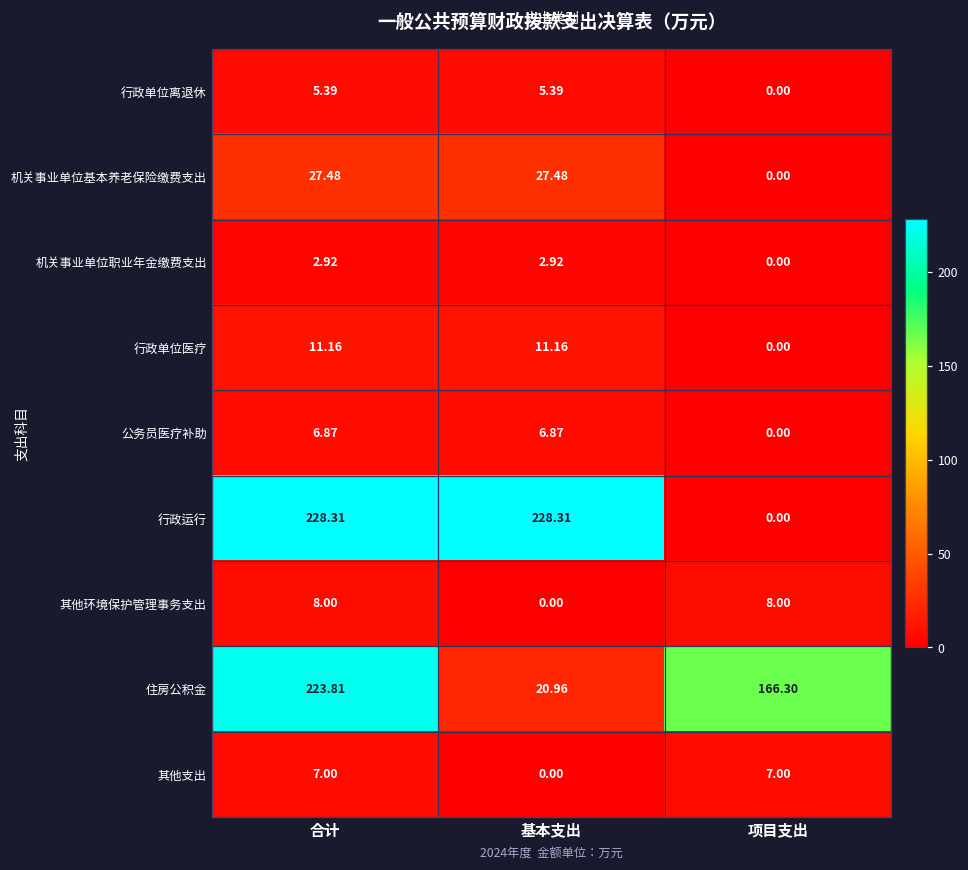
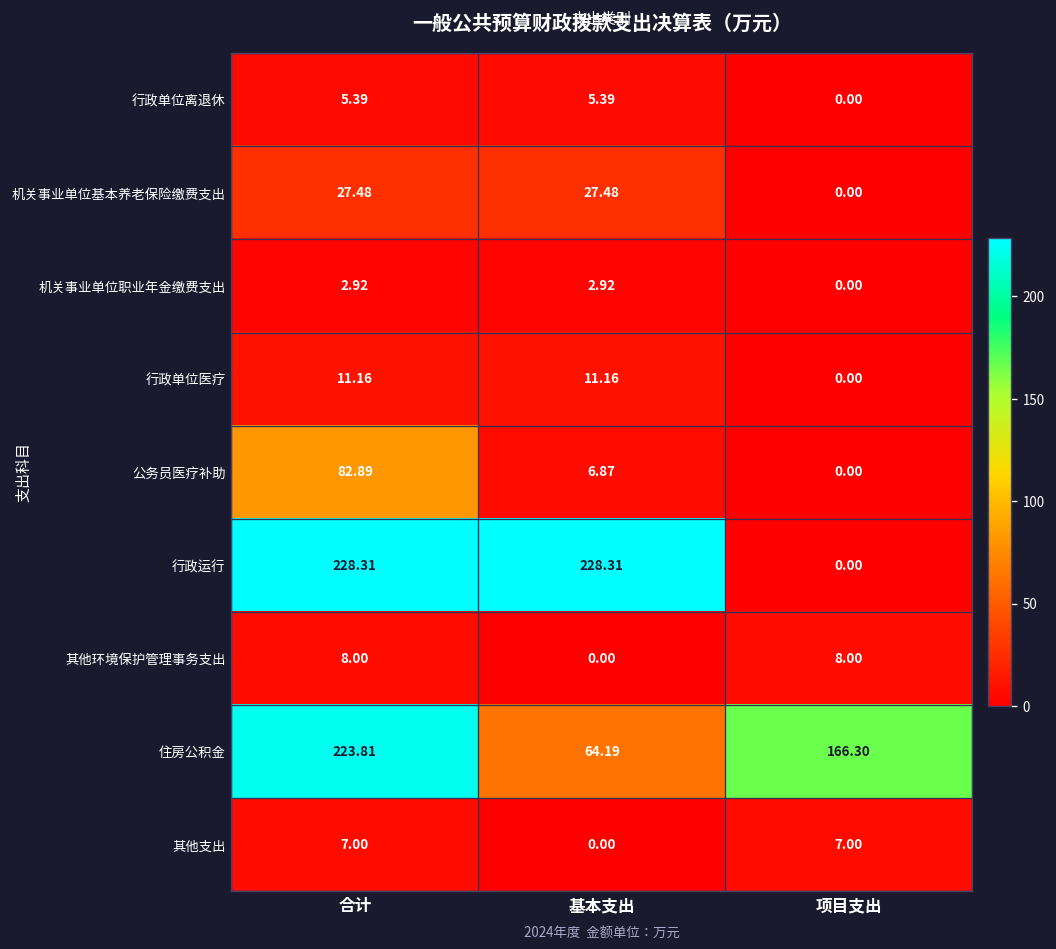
  {
    "行政单位离退休": {
      "合计": 5.39,
      "基本支出": 5.39,
      "项目支出": 0.00
    },
    "机关事业单位基本养老保险缴费支出": {
      "合计": 27.48,
      "基本支出": 27.48,
      "项目支出": 0.00
    },
    "机关事业单位职业年金缴费支出": {
      "合计": 2.92,
      "基本支出": 2.92,
      "项目支出": 0.00
    },
    "行政单位医疗": {
      "合计": 11.16,
      "基本支出": 11.16,
      "项目支出": 0.00
    },
    "公务员医疗补助": {
-     "合计": 6.87,
+     "合计": 82.89,
      "基本支出": 6.87,
      "项目支出": 0.00
    },
    "行政运行": {
      "合计": 228.31,
      "基本支出": 228.31,
      "项目支出": 0.00
    },
    "其他环境保护管理事务支出": {
      "合计": 8.00,
      "基本支出": 0.00,
      "项目支出": 8.00
    },
    "住房公积金": {
      "合计": 223.81,
-     "基本支出": 20.96,
+     "基本支出": 64.19,
      "项目支出": 166.30
    },
    "其他支出": {
      "合计": 7.00,
      "基本支出": 0.00,
      "项目支出": 7.00
    }
  }
